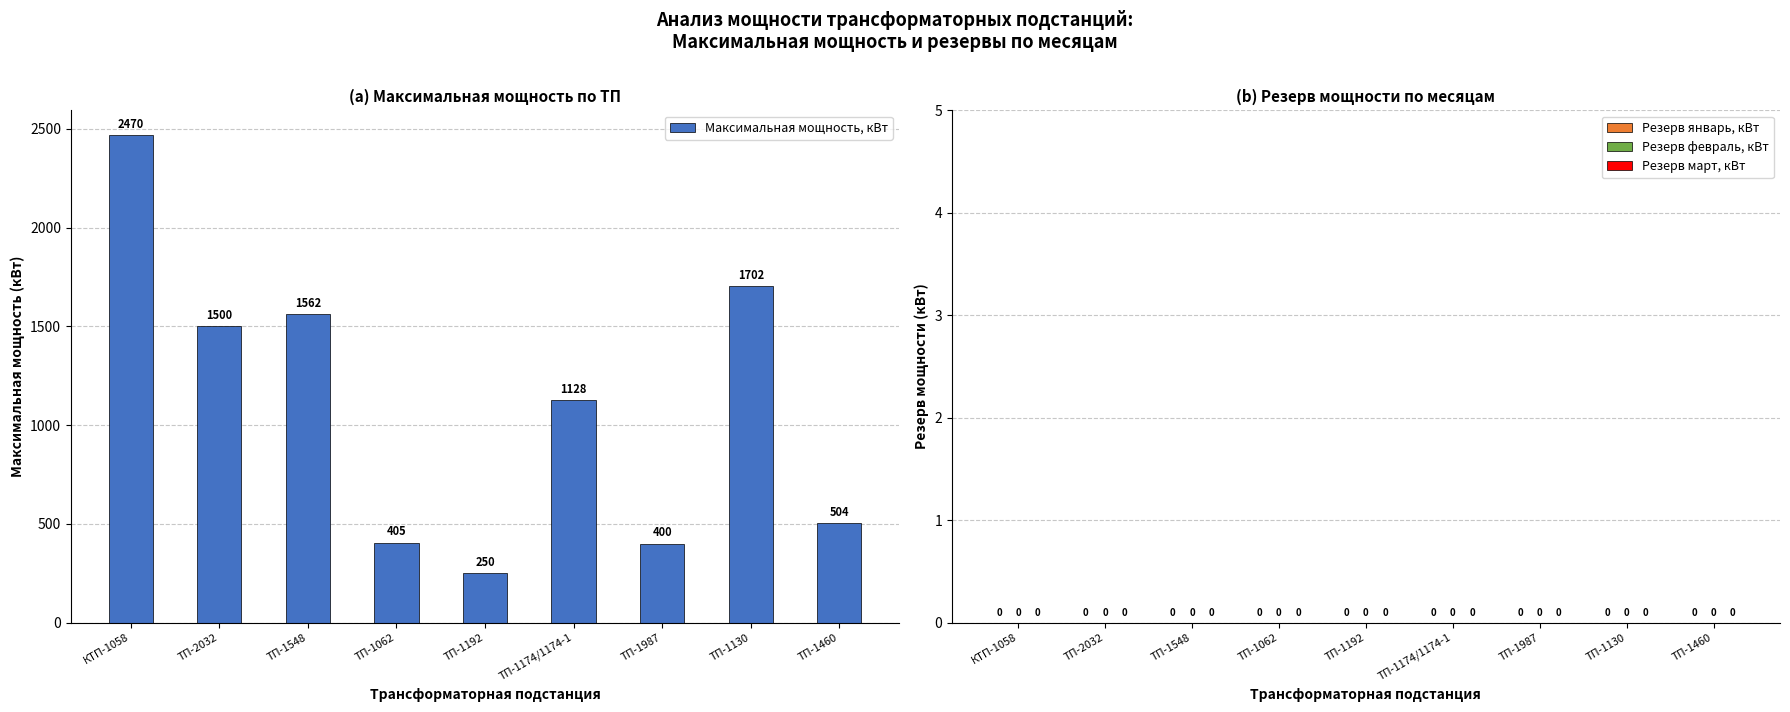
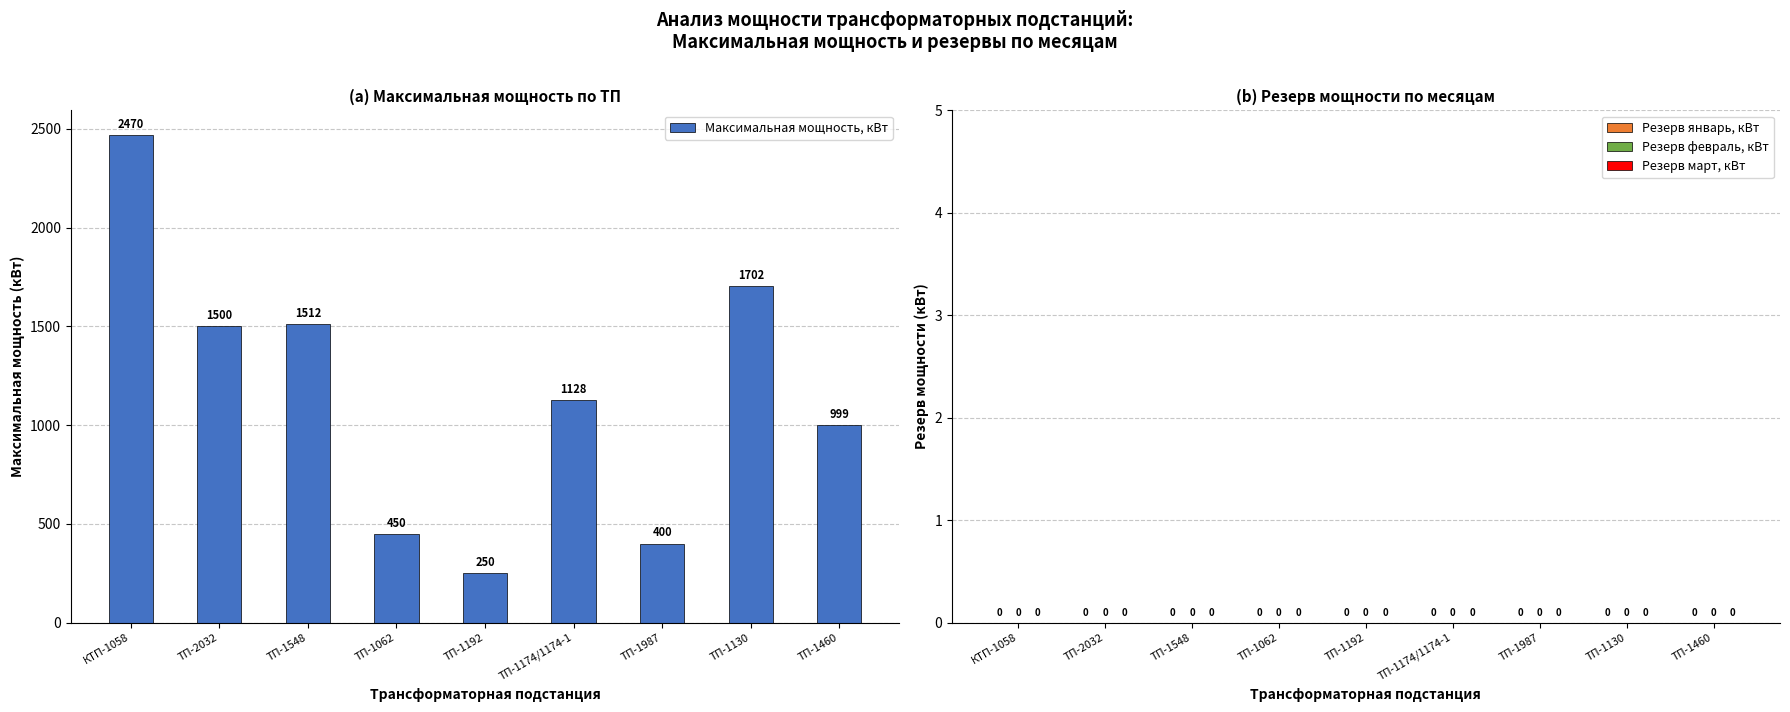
  {
    "(a) Максимальная мощность по ТП": {
      "КТП-1058": 2470,
      "ТП-2032": 1500,
-     "ТП-1548": 1562,
-     "ТП-1062": 405,
+     "ТП-1548": 1512,
+     "ТП-1062": 450,
      "ТП-1192": 250,
      "ТП-1174/1174-1": 1128,
      "ТП-1987": 400,
      "ТП-1130": 1702,
-     "ТП-1460": 504
+     "ТП-1460": 999
    },
    "(b) Резерв мощности по месяцам": {
      "Резерв январь, кВт": {
        "КТП-1058": 0,
        "ТП-2032": 0,
        "ТП-1548": 0,
        "ТП-1062": 0,
        "ТП-1192": 0,
        "ТП-1174/1174-1": 0,
        "ТП-1987": 0,
        "ТП-1130": 0,
        "ТП-1460": 0
      },
      "Резерв февраль, кВт": {
        "КТП-1058": 0,
        "ТП-2032": 0,
        "ТП-1548": 0,
        "ТП-1062": 0,
        "ТП-1192": 0,
        "ТП-1174/1174-1": 0,
        "ТП-1987": 0,
        "ТП-1130": 0,
        "ТП-1460": 0
      },
      "Резерв март, кВт": {
        "КТП-1058": 0,
        "ТП-2032": 0,
        "ТП-1548": 0,
        "ТП-1062": 0,
        "ТП-1192": 0,
        "ТП-1174/1174-1": 0,
        "ТП-1987": 0,
        "ТП-1130": 0,
        "ТП-1460": 0
      }
    }
  }
